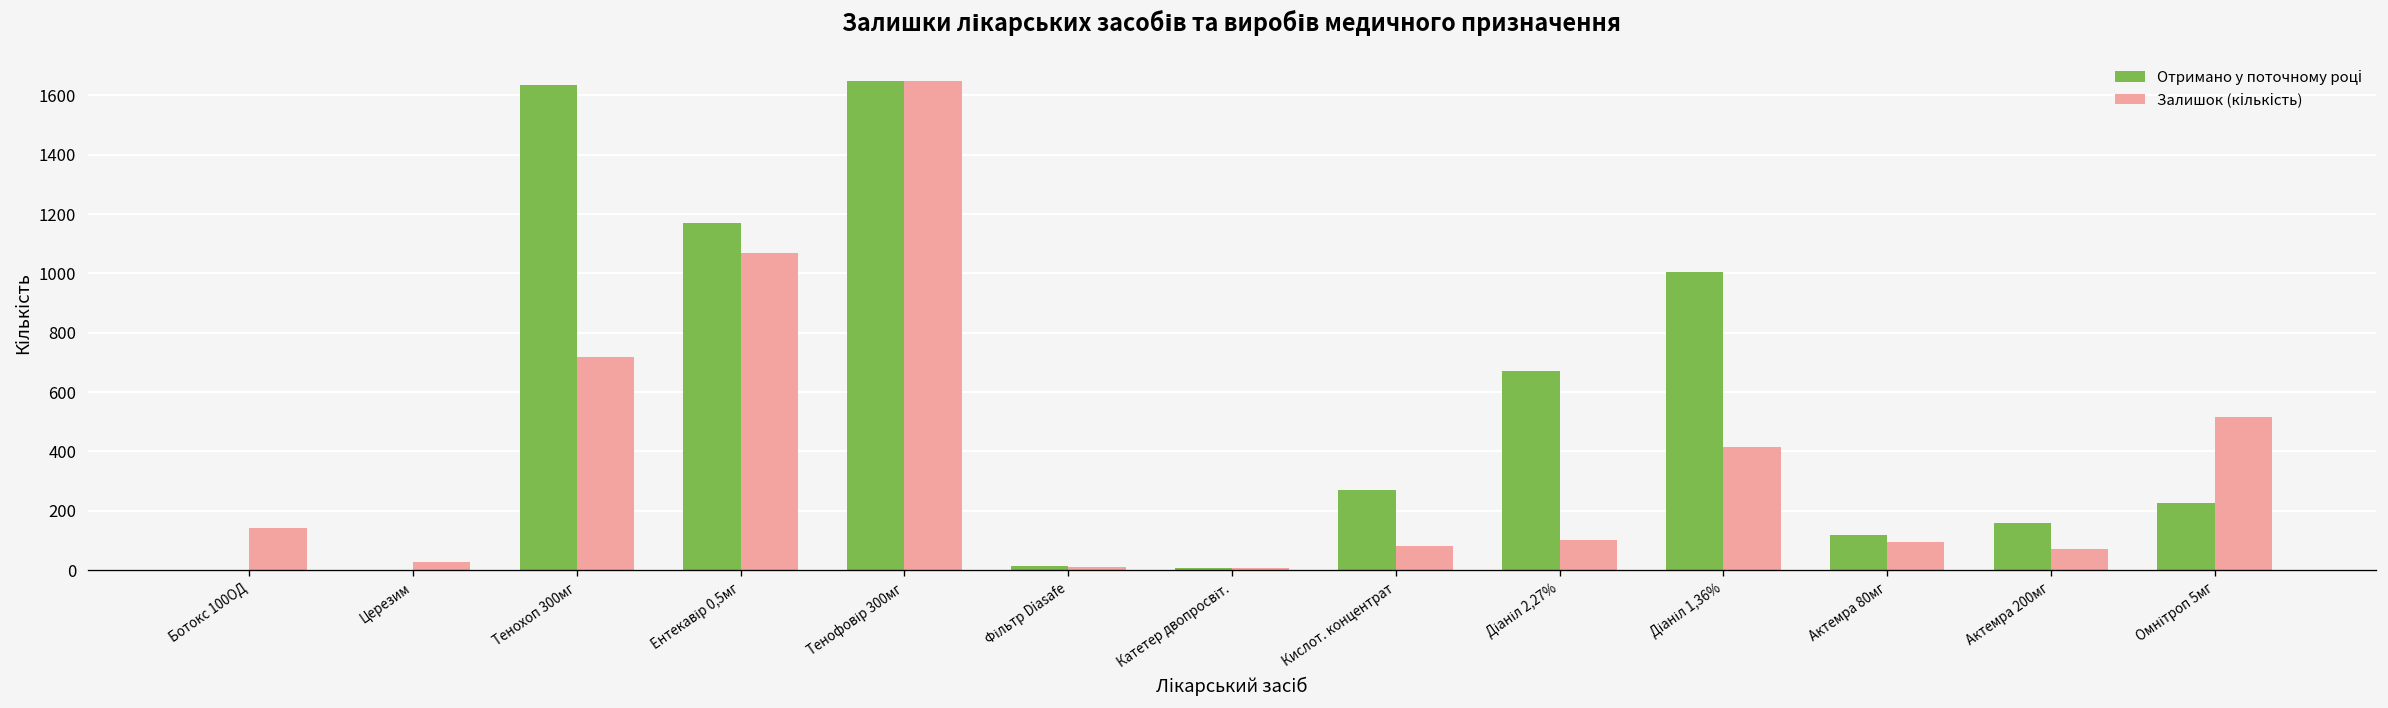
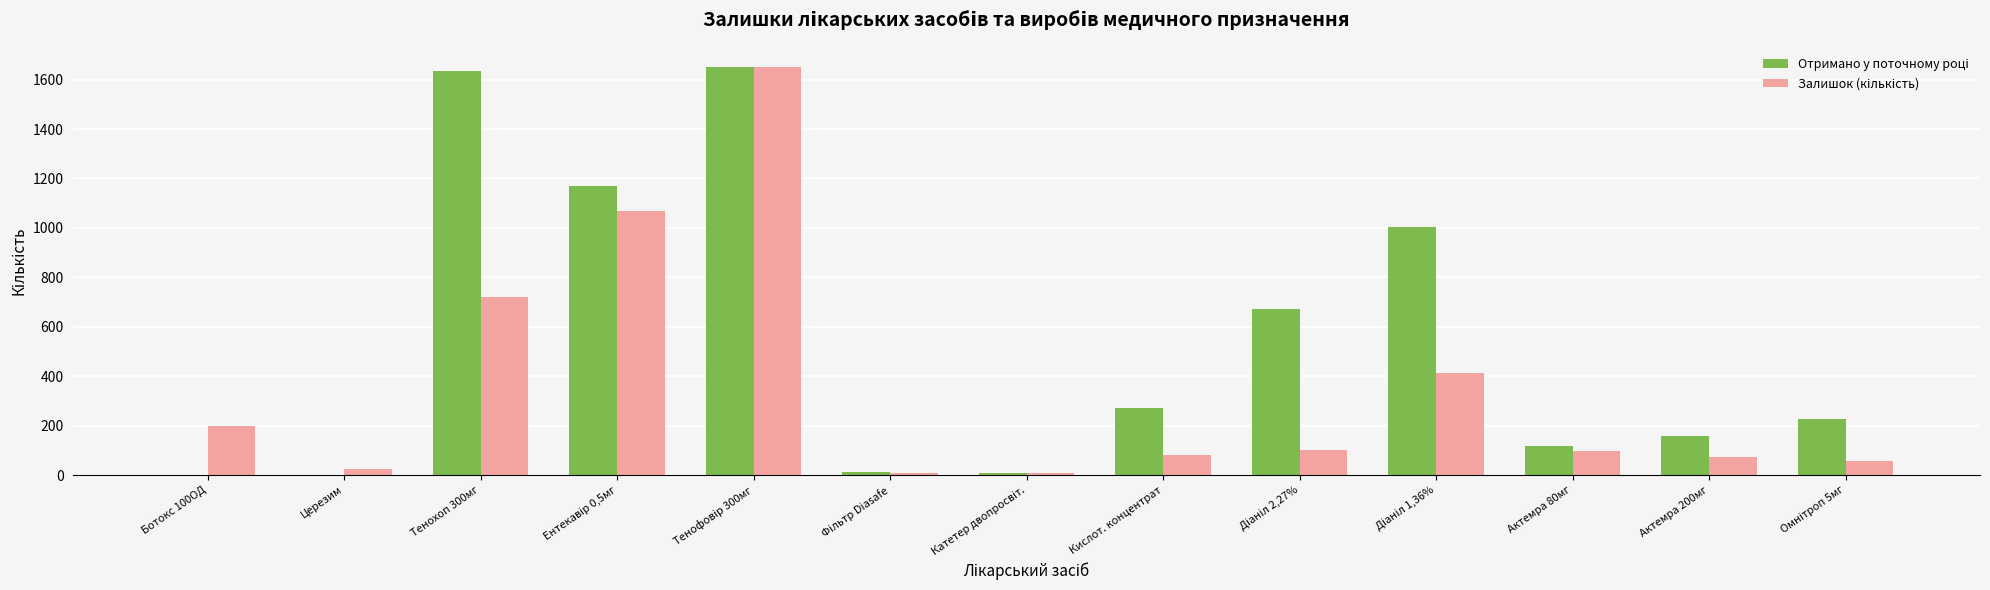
  {
    "Отримано у поточному році": {
      "Ботокс 100ОД": 0,
      "Церезим": 0,
      "Тенохоп 300мг": 1630,
      "Ентекавір 0,5мг": 1170,
      "Тенофовір 300мг": 1650,
      "Фільтр Diasafe": 10,
      "Кислот. концентрат": 270,
      "Діаніл 2,27%": 670,
      "Діаніл 1,36%": 1010,
      "Актемра 80мг": 120,
      "Актемра 200мг": 160,
      "Омнітроп 5мг": 230
    },
    "Залишок (кількість)": {
-     "Ботокс 100ОД": 140,
+     "Ботокс 100ОД": 200,
      "Церезим": 30,
      "Тенохоп 300мг": 720,
      "Ентекавір 0,5мг": 1070,
      "Тенофовір 300мг": 1650,
      "Кислот. концентрат": 80,
      "Діаніл 2,27%": 100,
      "Діаніл 1,36%": 410,
      "Актемра 80мг": 100,
      "Актемра 200мг": 70,
-     "Омнітроп 5мг": 520
+     "Омнітроп 5мг": 60
    }
  }
